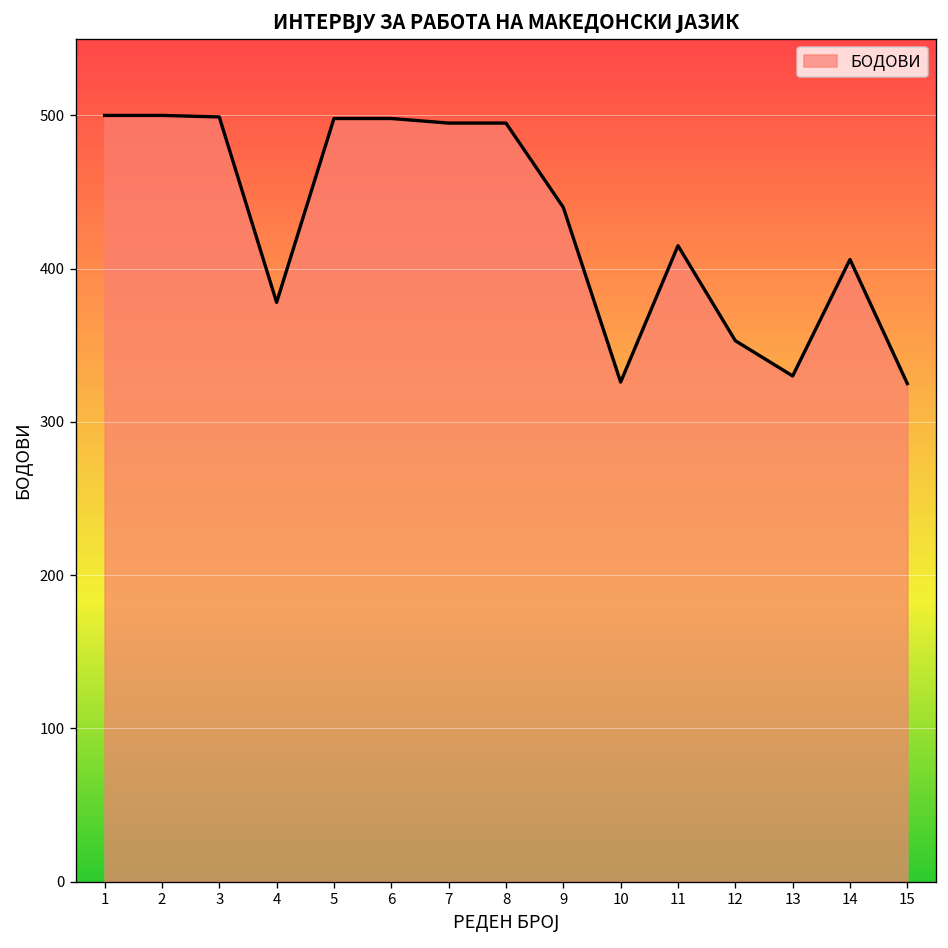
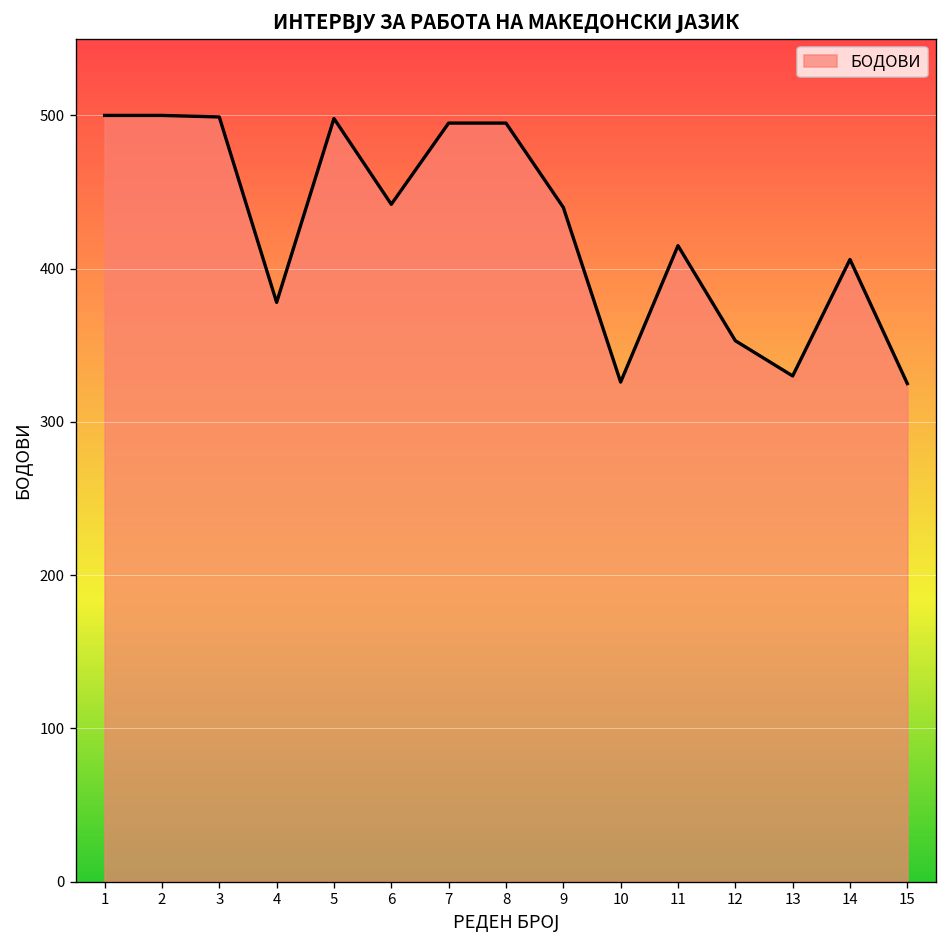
  {
    "1": 500,
    "2": 500,
    "3": 499,
    "4": 378,
    "5": 498,
-   "6": 498,
+   "6": 442,
    "7": 495,
    "8": 495,
    "9": 440,
    "10": 326,
    "11": 415,
    "12": 353,
    "13": 330,
    "14": 406,
    "15": 325
  }
